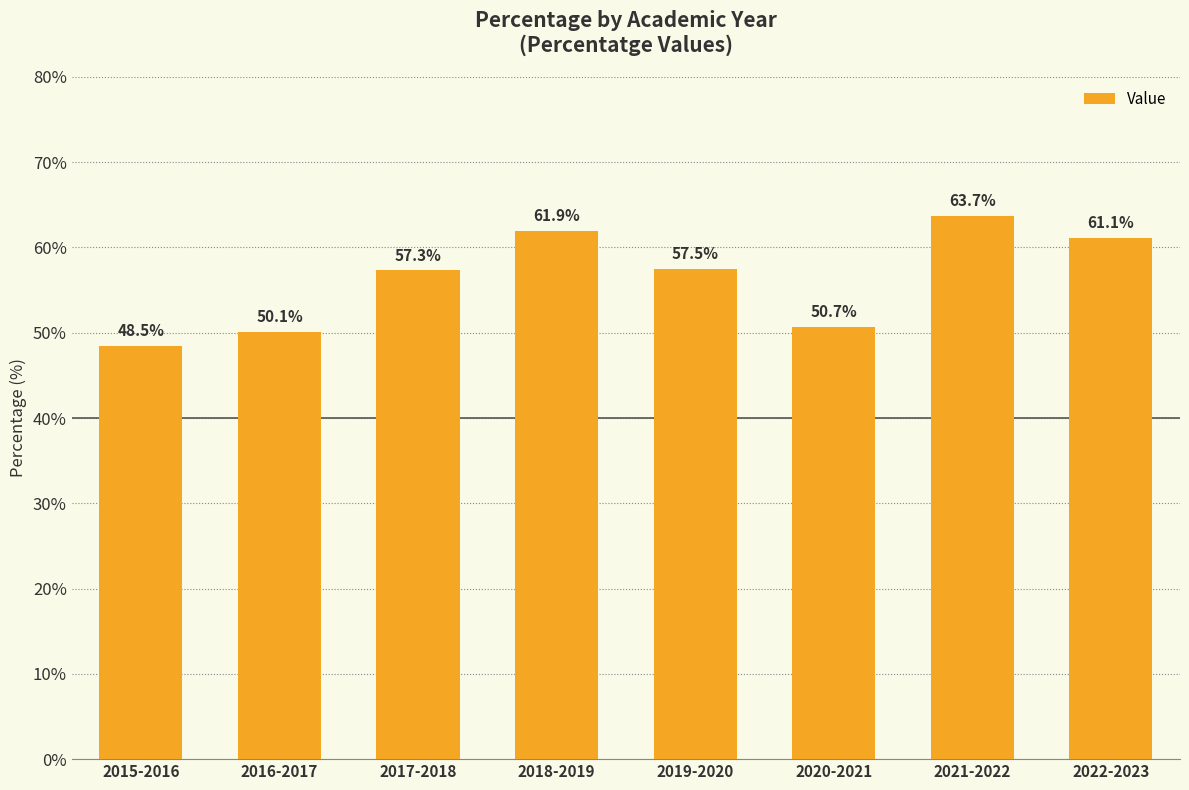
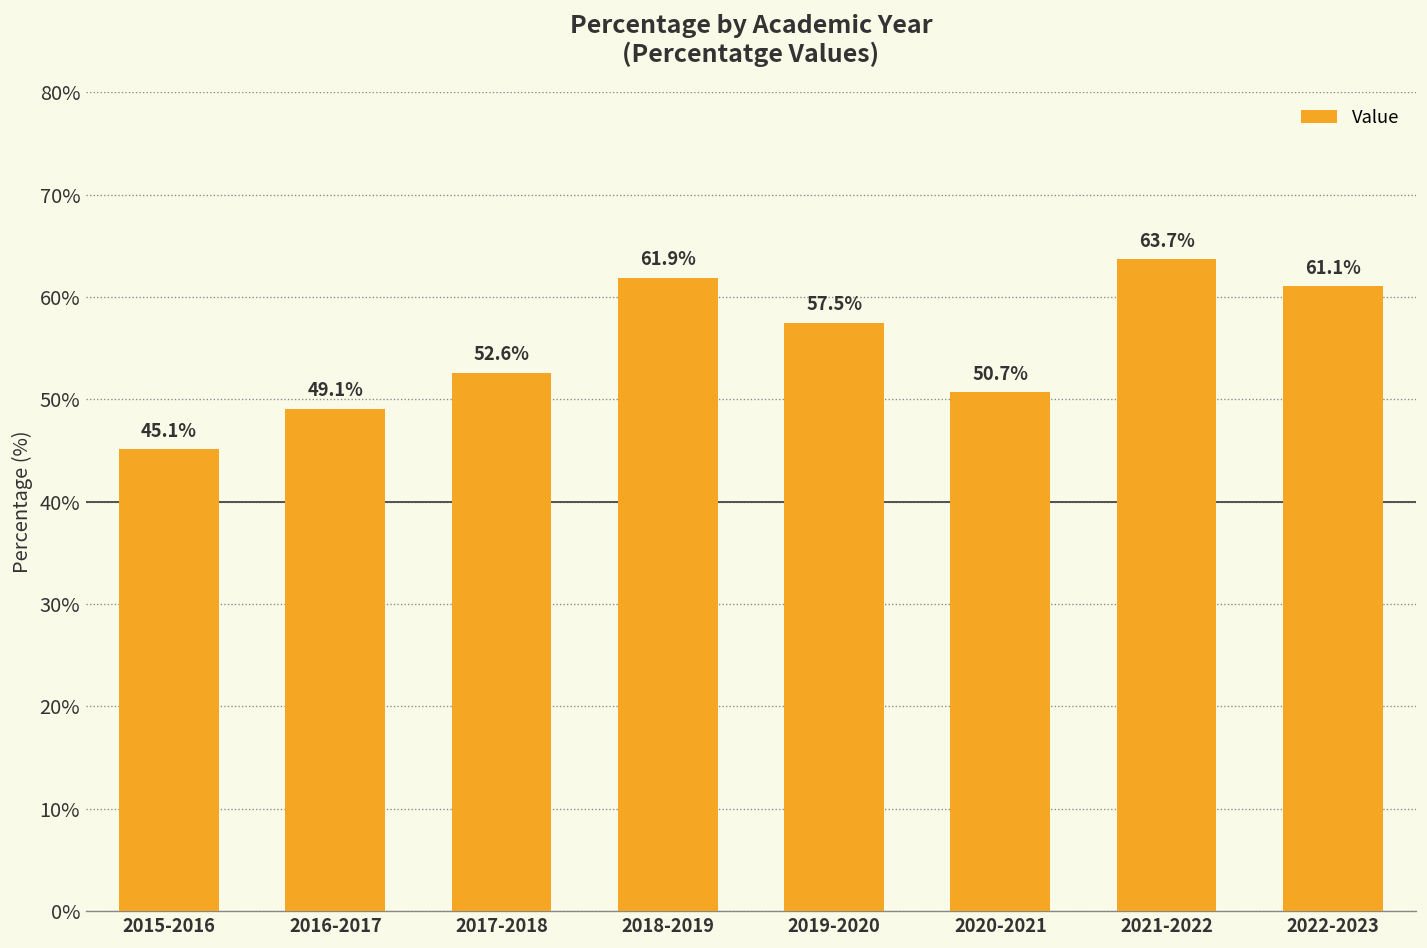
  {
-   "2015-2016": "48.5%",
-   "2016-2017": "50.1%",
-   "2017-2018": "57.3%",
+   "2015-2016": "45.1%",
+   "2016-2017": "49.1%",
+   "2017-2018": "52.6%",
    "2018-2019": "61.9%",
    "2019-2020": "57.5%",
    "2020-2021": "50.7%",
    "2021-2022": "63.7%",
    "2022-2023": "61.1%"
  }
